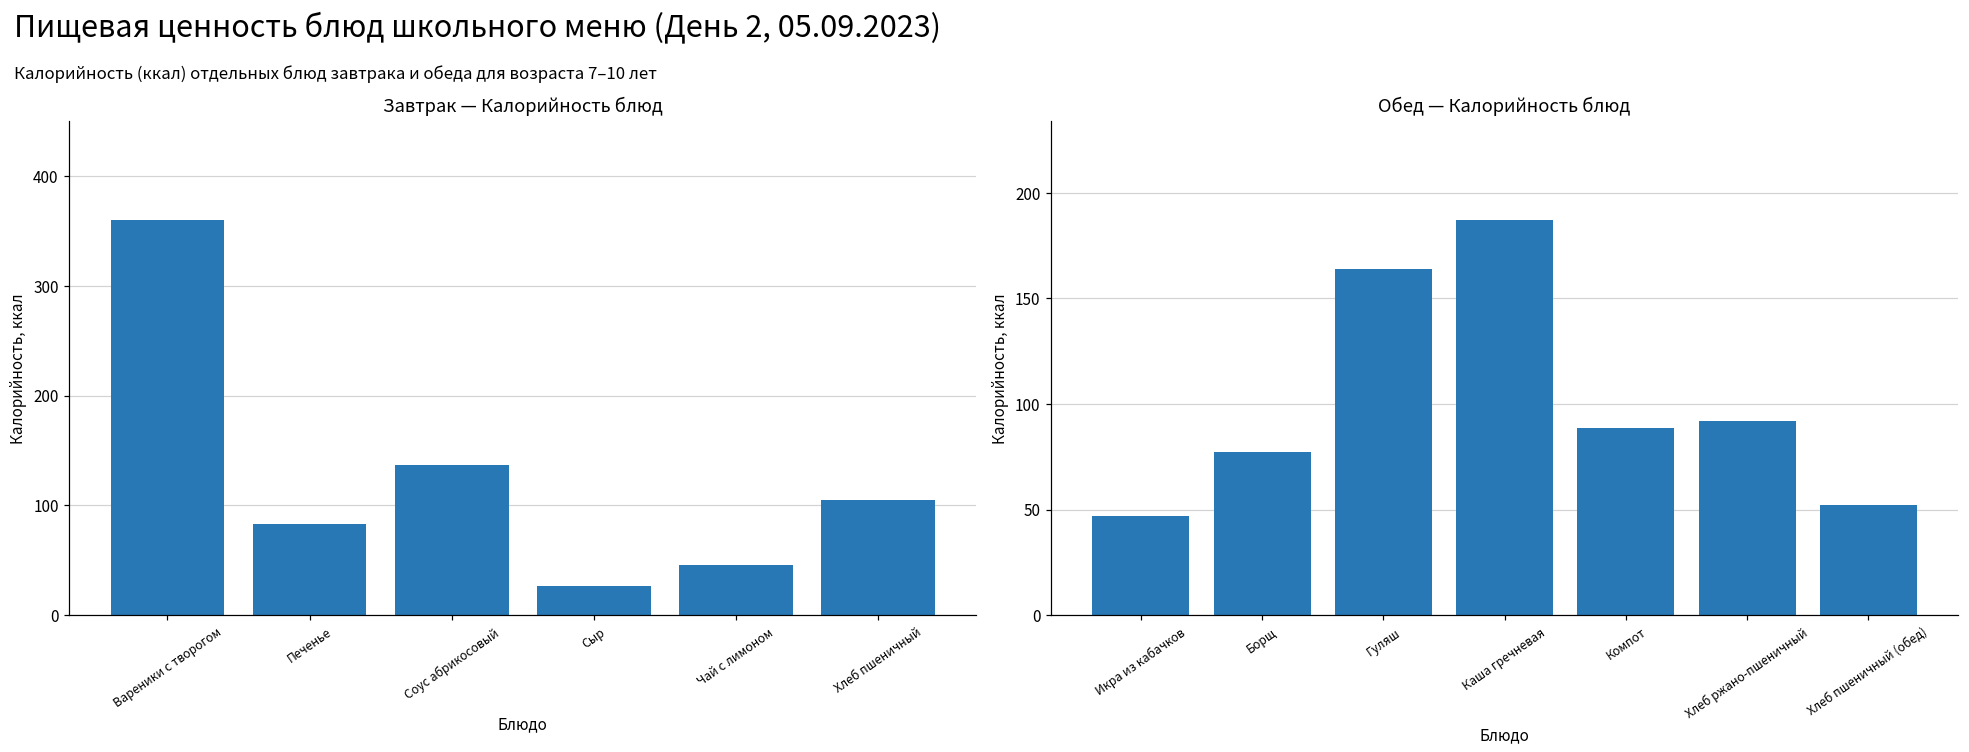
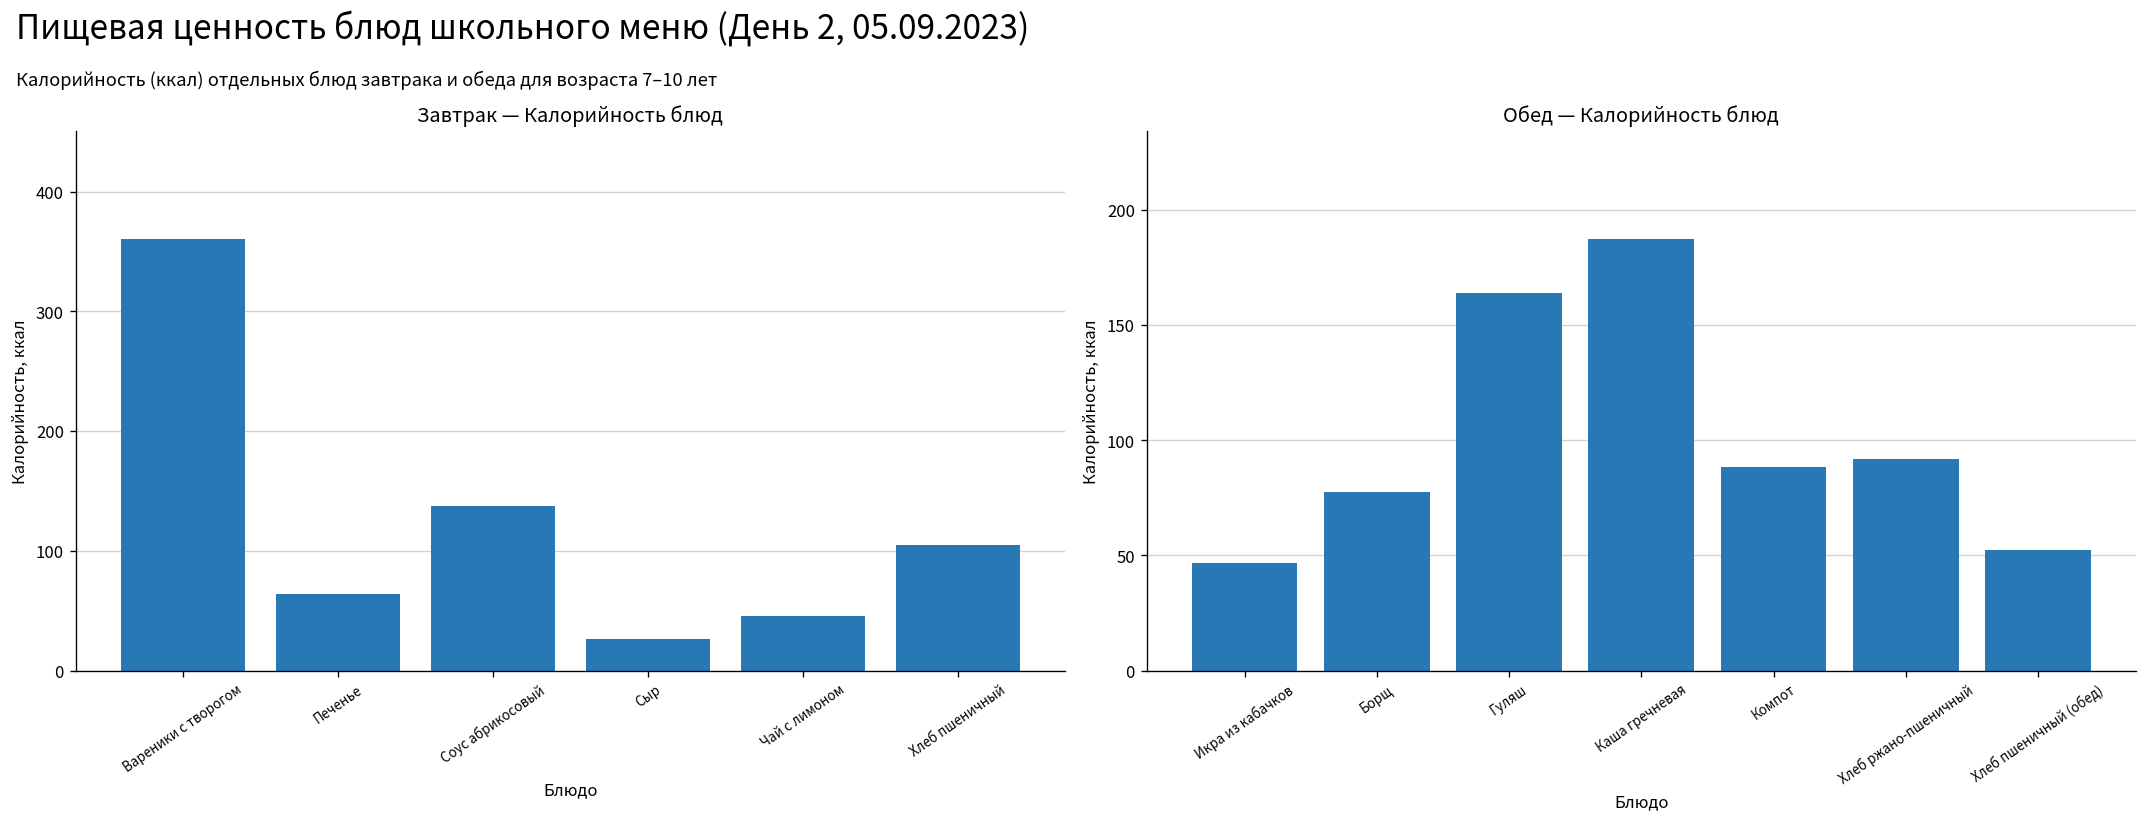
  {
    "Завтрак — Калорийность блюд": {
      "Вареники с творогом": 360,
-     "Печенье": 80,
+     "Печенье": 60,
      "Соус абрикосовый": 140,
      "Сыр": 30,
      "Чай с лимоном": 50,
      "Хлеб пшеничный": 100
    },
    "Обед — Калорийность блюд": {
      "Икра из кабачков": 47,
      "Борщ": 77,
      "Гуляш": 164,
      "Каша гречневая": 187,
      "Компот": 89,
      "Хлеб ржано-пшеничный": 92,
      "Хлеб пшеничный (обед)": 52
    }
  }
